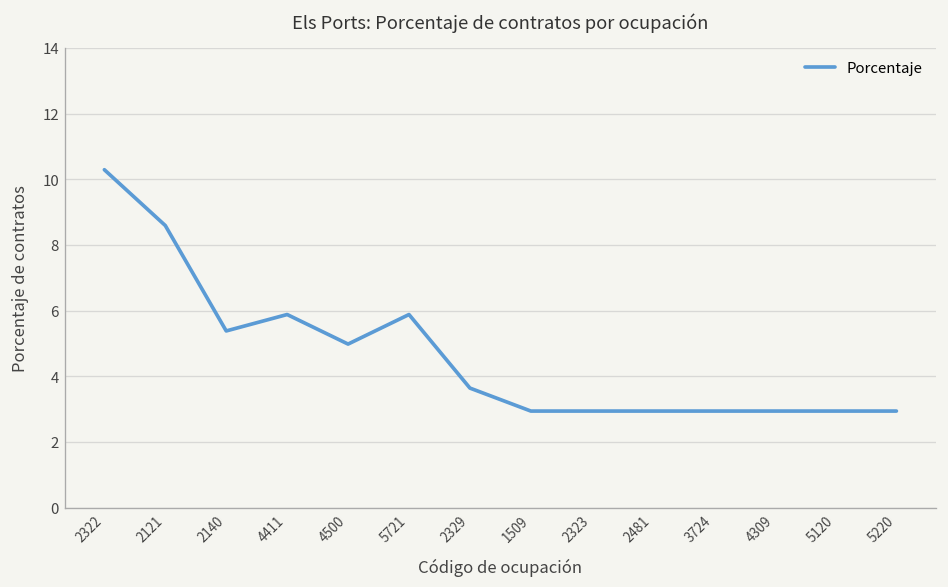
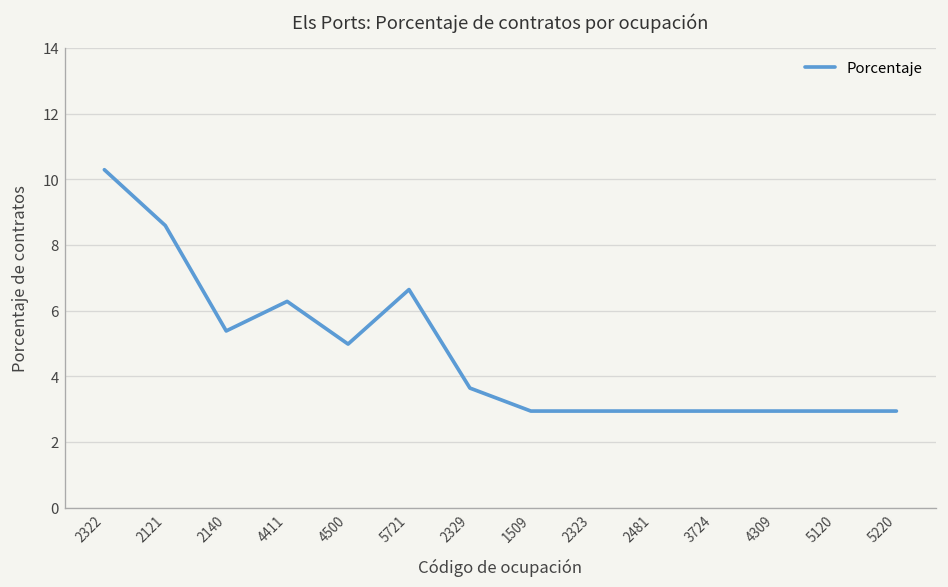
  {
    "2322": 10.3,
    "2121": 8.6,
    "2140": 5.4,
-   "4411": 5.9,
+   "4411": 6.3,
    "4500": 5.0,
-   "5721": 5.9,
+   "5721": 6.6,
    "2329": 3.6,
    "1509": 2.9,
    "2323": 2.9,
    "2481": 2.9,
    "3724": 2.9,
    "4309": 2.9,
    "5120": 2.9,
    "5220": 2.9
  }
